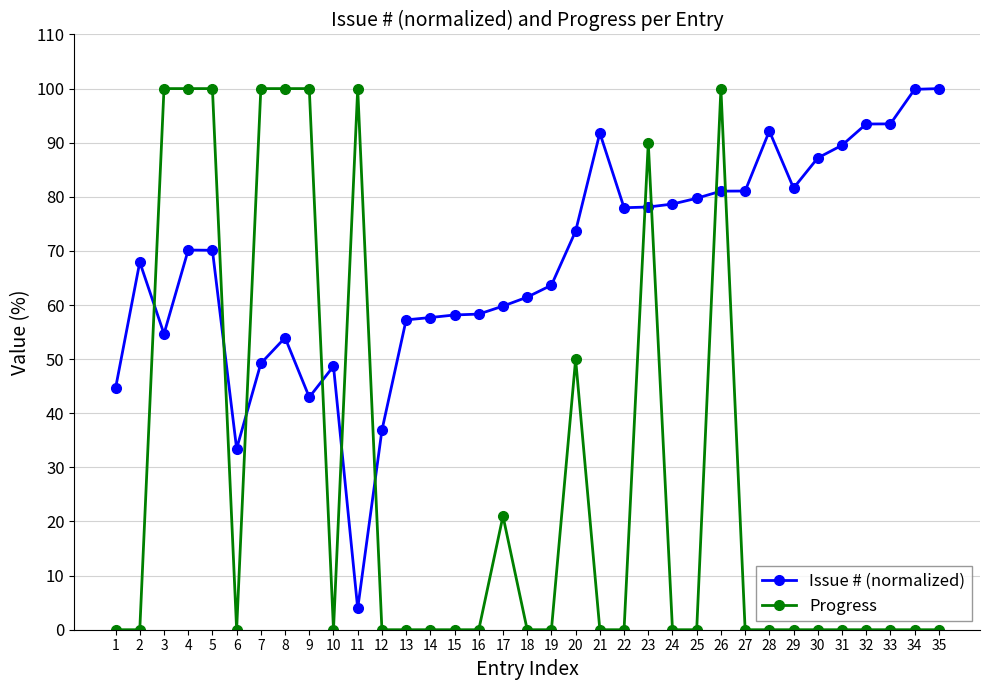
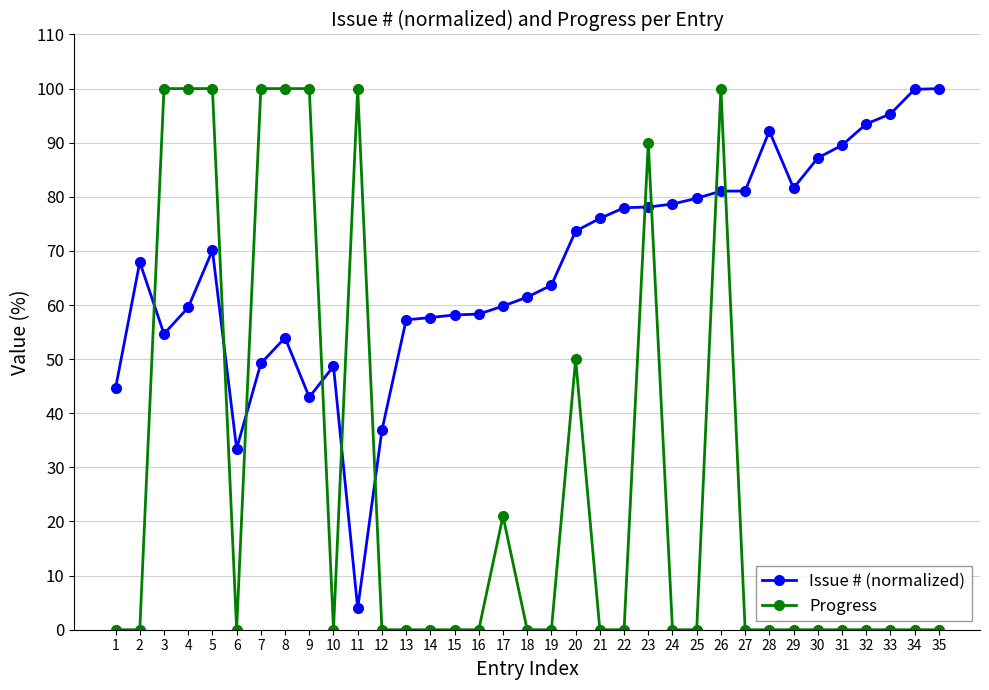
  {
    "Issue # (normalized)": {
      "1": 45,
      "2": 68,
      "3": 55,
-     "4": 70,
+     "4": 60,
      "5": 70,
      "6": 33,
      "7": 49,
      "8": 54,
      "9": 43,
      "10": 49,
      "11": 4,
      "12": 37,
      "13": 57,
      "14": 58,
      "15": 58,
      "16": 58,
      "17": 60,
      "18": 61,
      "19": 64,
      "20": 74,
-     "21": 92,
+     "21": 76,
      "22": 78,
      "23": 78,
      "24": 79,
      "25": 80,
      "26": 81,
      "27": 81,
      "28": 92,
      "29": 82,
      "30": 87,
      "31": 90,
      "32": 93,
-     "33": 93,
+     "33": 95,
      "34": 100,
      "35": 100
    },
    "Progress": {
      "1": 0,
      "2": 0,
      "3": 100,
      "4": 100,
      "5": 100,
      "6": 0,
      "7": 100,
      "8": 100,
      "9": 100,
      "10": 0,
      "11": 100,
      "12": 0,
      "13": 0,
      "14": 0,
      "15": 0,
      "16": 0,
      "17": 21,
      "18": 0,
      "19": 0,
      "20": 50,
      "21": 0,
      "22": 0,
      "23": 90,
      "24": 0,
      "25": 0,
      "26": 100,
      "27": 0,
      "28": 0,
      "29": 0,
      "30": 0,
      "31": 0,
      "32": 0,
      "33": 0,
      "34": 0,
      "35": 0
    }
  }
